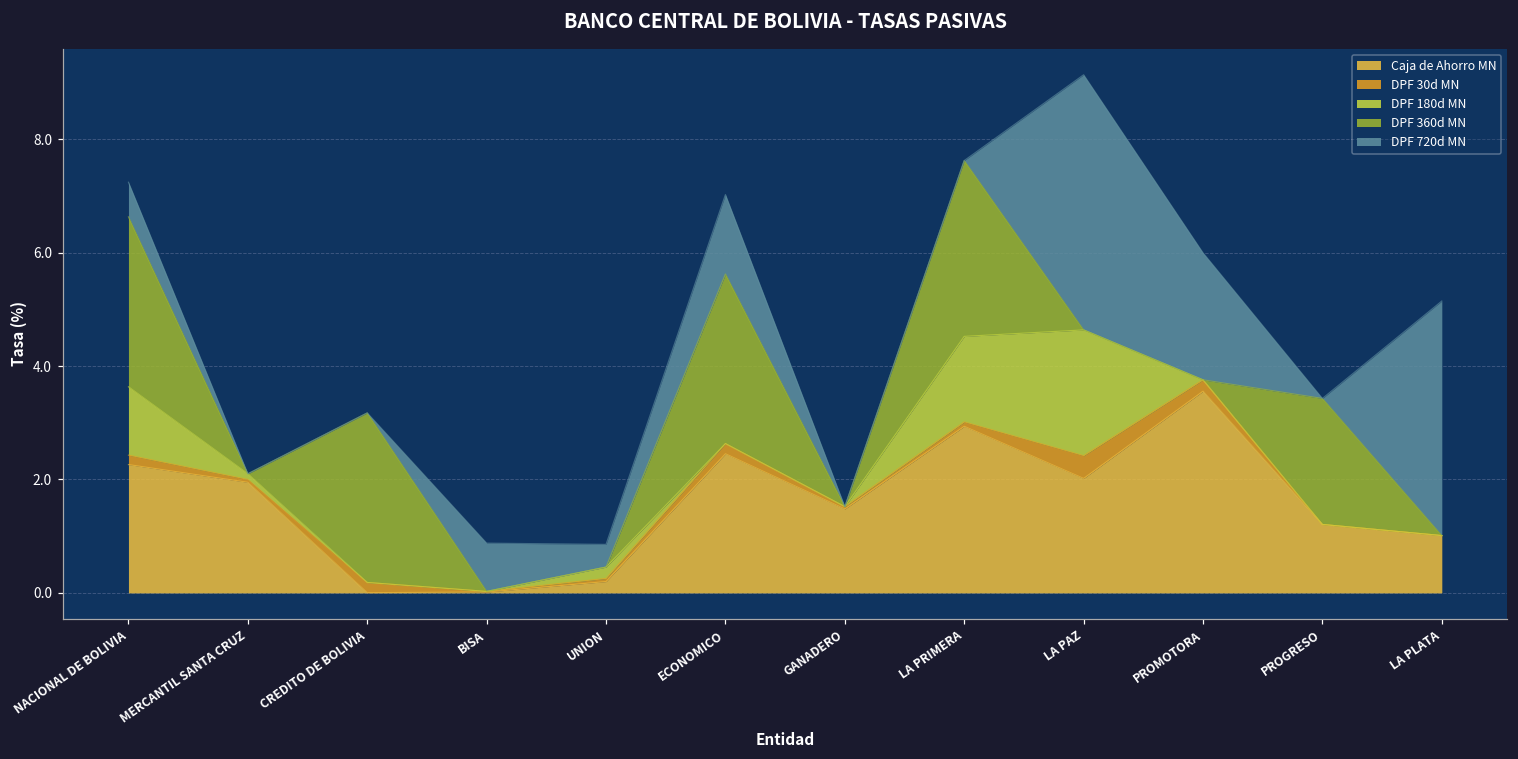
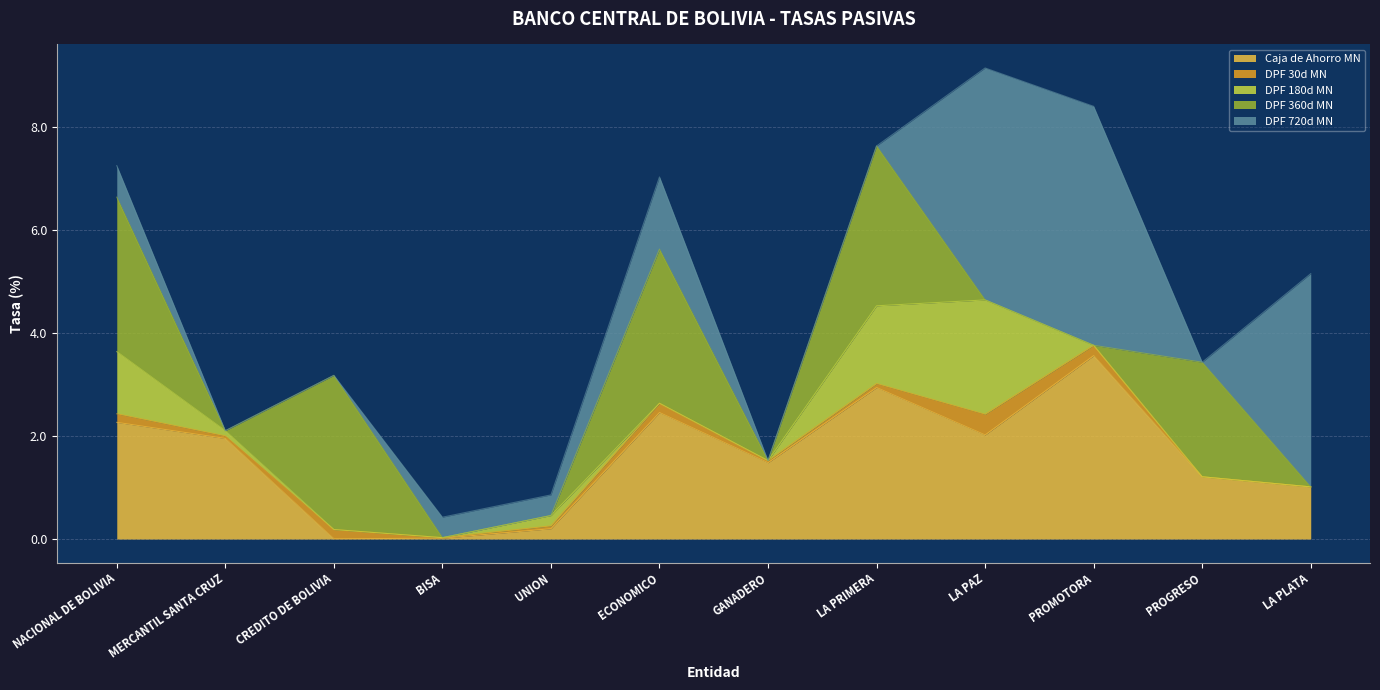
  {
    "DPF 720d MN": {
      "NACIONAL DE BOLIVIA": 0.6,
-     "BISA": 0.9,
+     "BISA": 0.4,
      "UNION": 0.4,
      "ECONOMICO": 1.4,
      "LA PAZ": 4.5,
-     "PROMOTORA": 2.2,
+     "PROMOTORA": 4.6,
      "LA PLATA": 4.1
    }
  }
